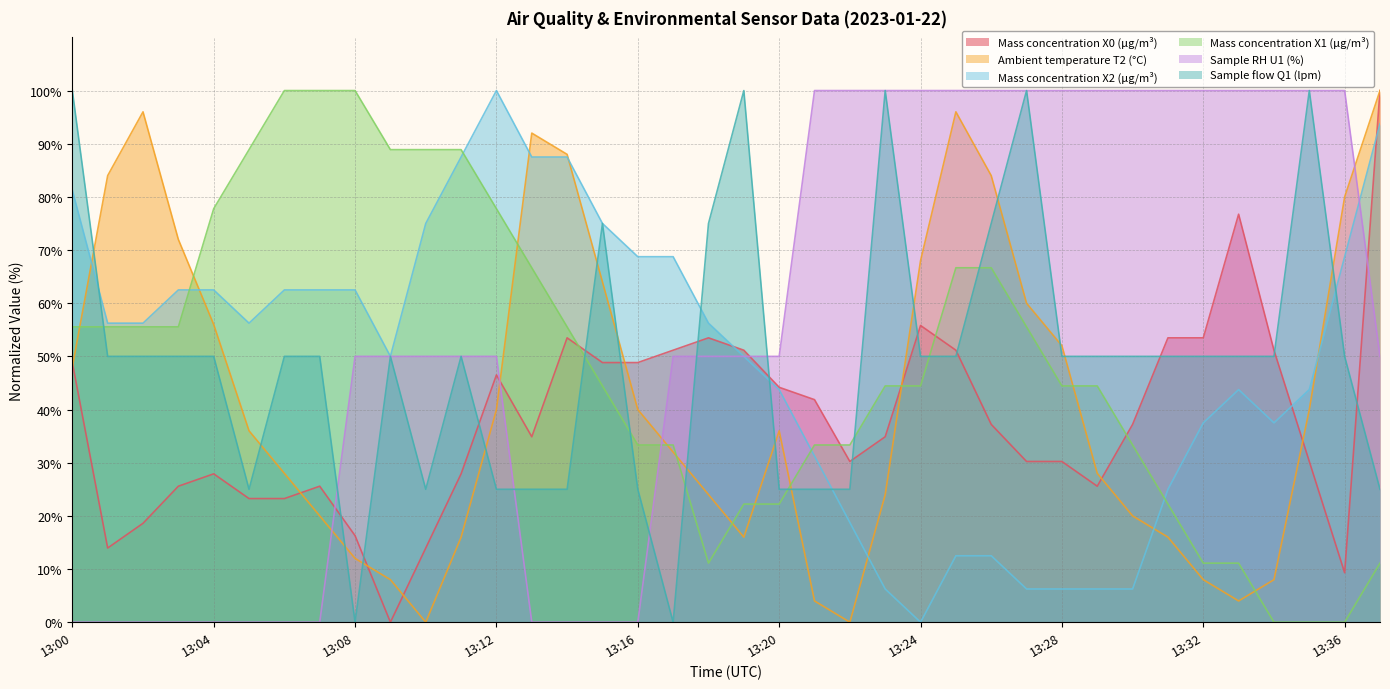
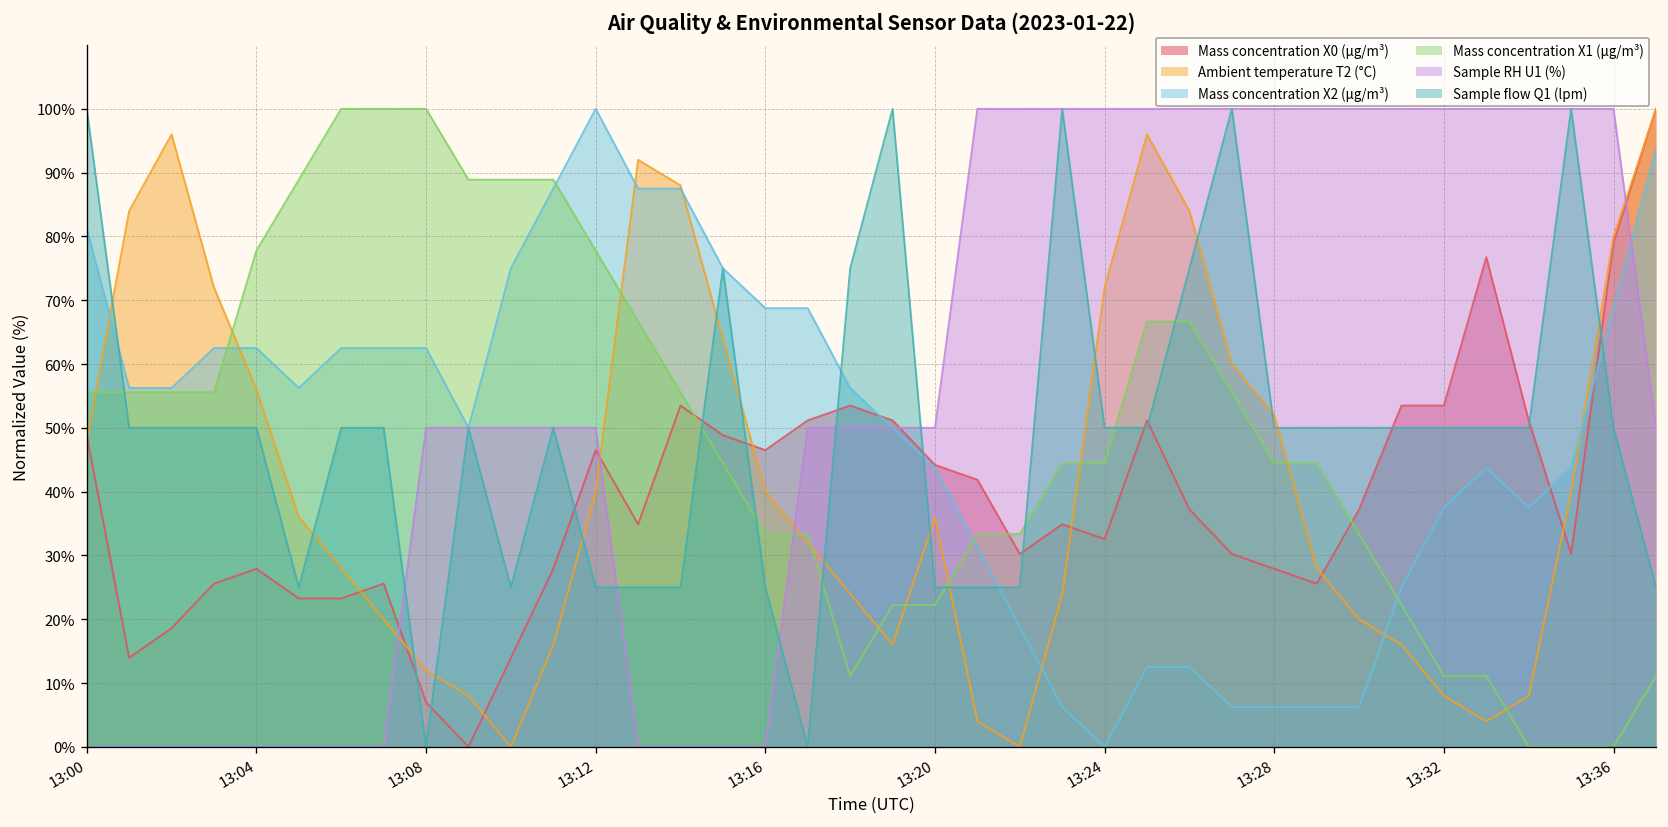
  {
    "Mass concentration X0 (μg/m³)": {
      "13:00": "49%",
      "13:04": "28%",
-     "13:08": "16%",
+     "13:08": "7%",
      "13:12": "47%",
-     "13:16": "49%",
-     "13:24": "56%",
-     "13:28": "30%",
+     "13:16": "47%",
+     "13:24": "33%",
+     "13:28": "28%",
      "13:32": "53%",
-     "13:36": "9%"
+     "13:36": "79%"
    },
    "Ambient temperature T2 (°C)": {
      "13:00": "48%",
      "13:04": "56%",
      "13:08": "12%",
      "13:12": "40%",
      "13:16": "40%",
      "13:20": "36%",
-     "13:24": "68%",
+     "13:24": "72%",
      "13:28": "52%",
      "13:32": "8%",
      "13:36": "80%"
    },
    "Mass concentration X1 (μg/m³)": {
      "13:00": "56%",
      "13:04": "78%",
      "13:08": "100%",
      "13:12": "78%",
      "13:16": "33%",
      "13:20": "22%",
      "13:24": "44%",
      "13:28": "44%",
      "13:32": "11%",
      "13:36": "0%"
    },
    "Sample RH U1 (%)": {
      "13:00": "0%",
      "13:04": "0%",
      "13:08": "50%",
      "13:12": "50%",
      "13:16": "0%",
      "13:20": "50%",
      "13:24": "100%",
      "13:28": "100%",
      "13:32": "100%",
      "13:36": "100%"
    }
  }
